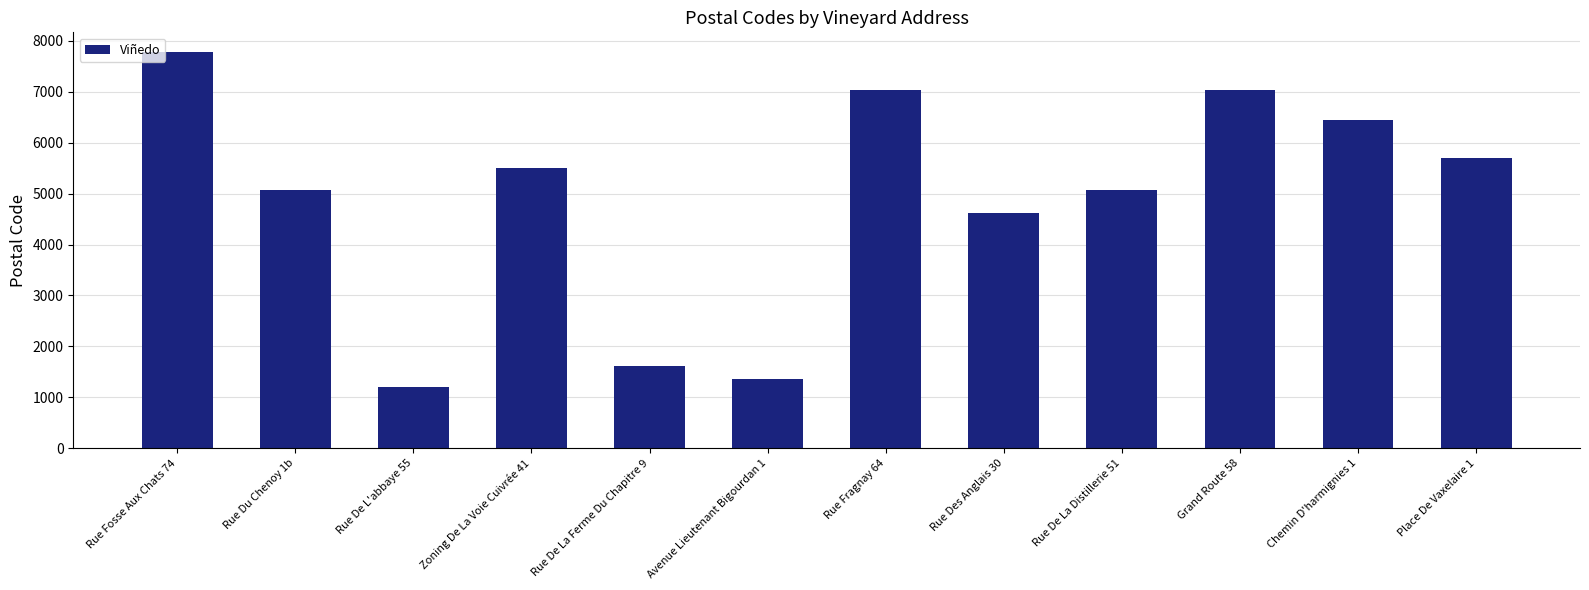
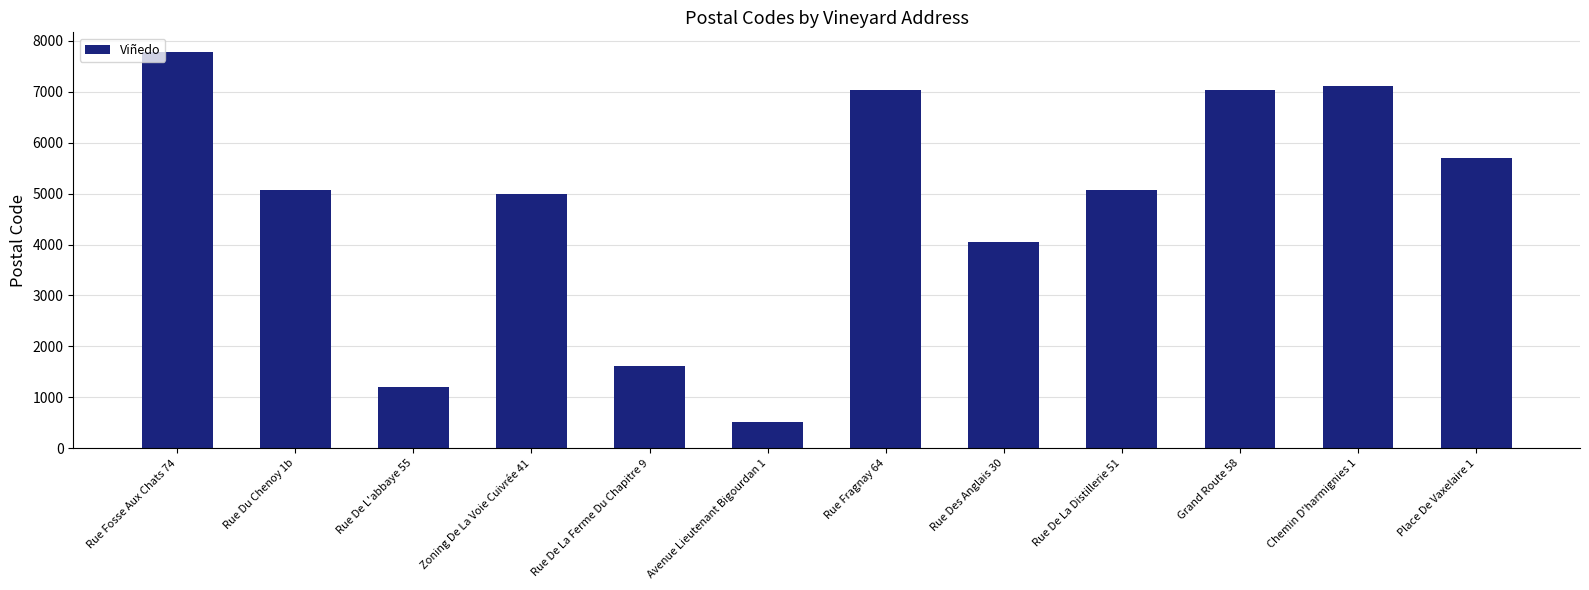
  {
    "Rue Fosse Aux Chats 74": 7800,
    "Rue Du Chenoy 1b": 5100,
    "Rue De L'abbaye 55": 1200,
-   "Zoning De La Voie Cuivrée 41": 5500,
+   "Zoning De La Voie Cuivrée 41": 5000,
    "Rue De La Ferme Du Chapitre 9": 1600,
-   "Avenue Lieutenant Bigourdan 1": 1400,
+   "Avenue Lieutenant Bigourdan 1": 500,
    "Rue Fragnay 64": 7000,
-   "Rue Des Anglais 30": 4600,
+   "Rue Des Anglais 30": 4100,
    "Rue De La Distillerie 51": 5100,
    "Grand Route 58": 7000,
-   "Chemin D'harmignies 1": 6400,
+   "Chemin D'harmignies 1": 7100,
    "Place De Vaxelaire 1": 5700
  }
